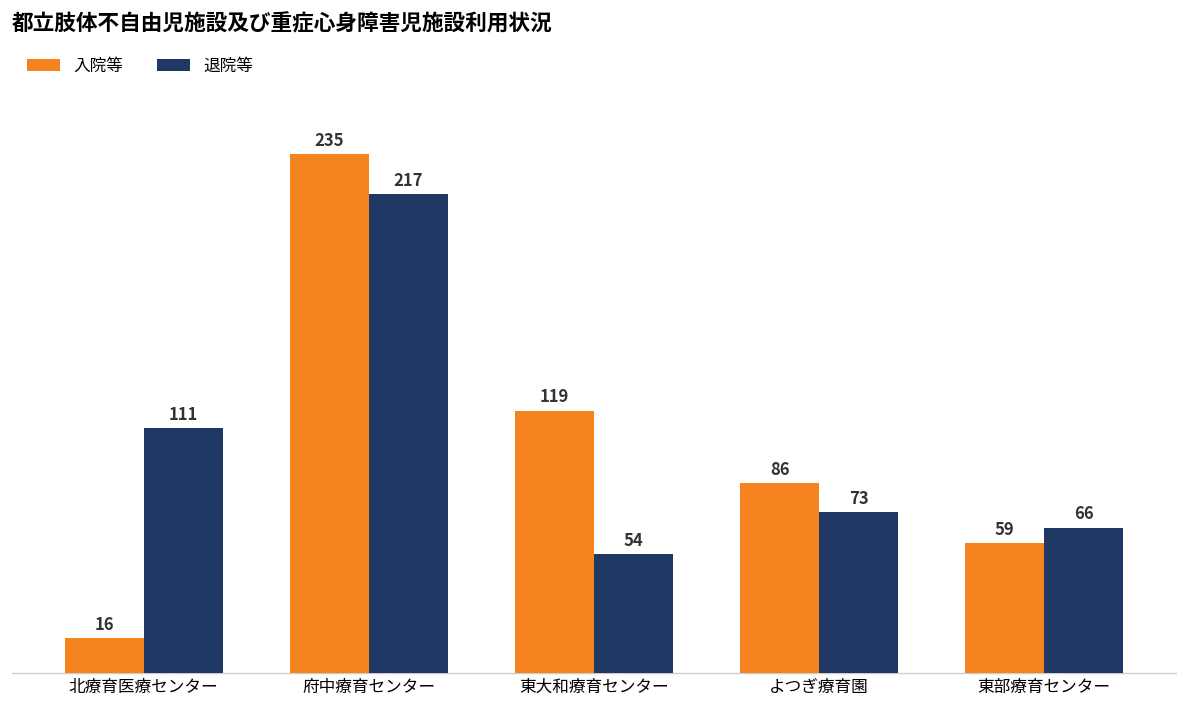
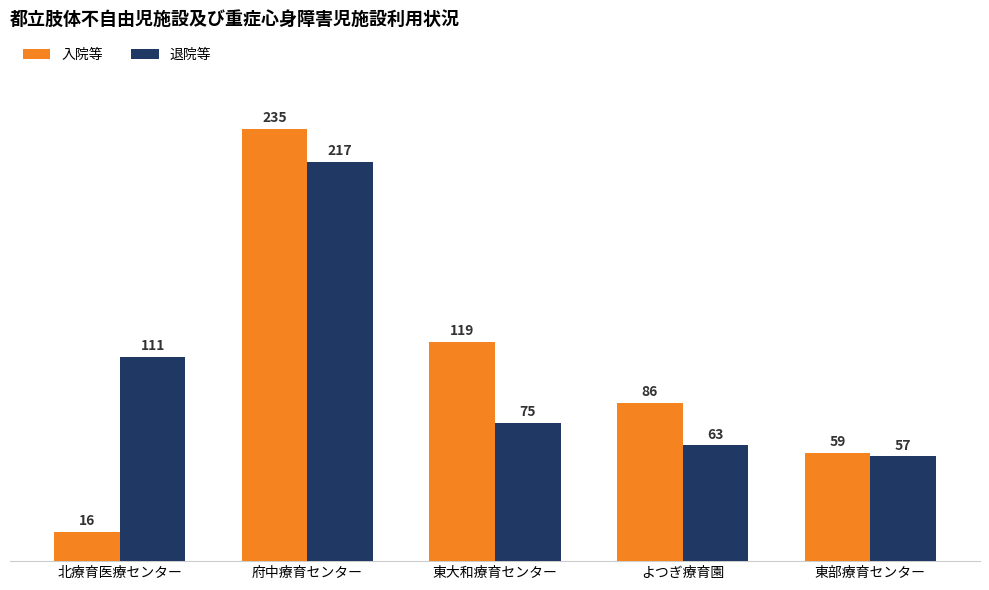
  {
    "入院等": {
      "北療育医療センター": 16,
      "府中療育センター": 235,
      "東大和療育センター": 119,
      "よつぎ療育園": 86,
      "東部療育センター": 59
    },
    "退院等": {
      "北療育医療センター": 111,
      "府中療育センター": 217,
-     "東大和療育センター": 54,
-     "よつぎ療育園": 73,
-     "東部療育センター": 66
+     "東大和療育センター": 75,
+     "よつぎ療育園": 63,
+     "東部療育センター": 57
    }
  }
